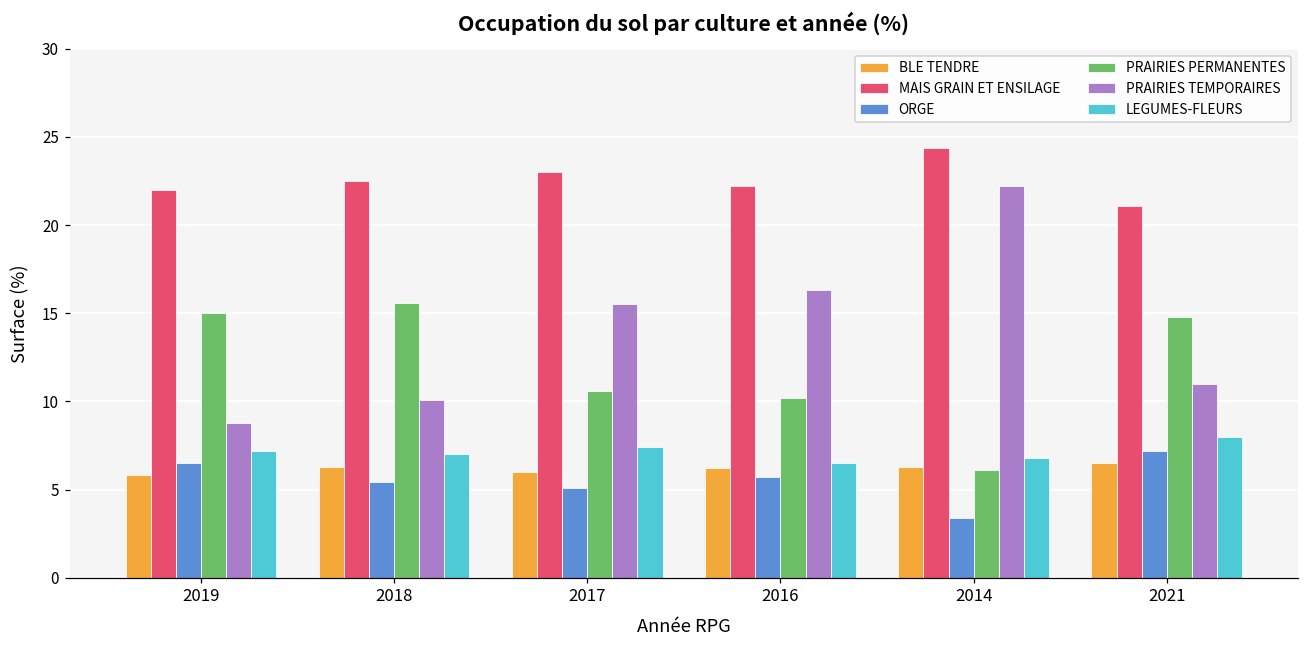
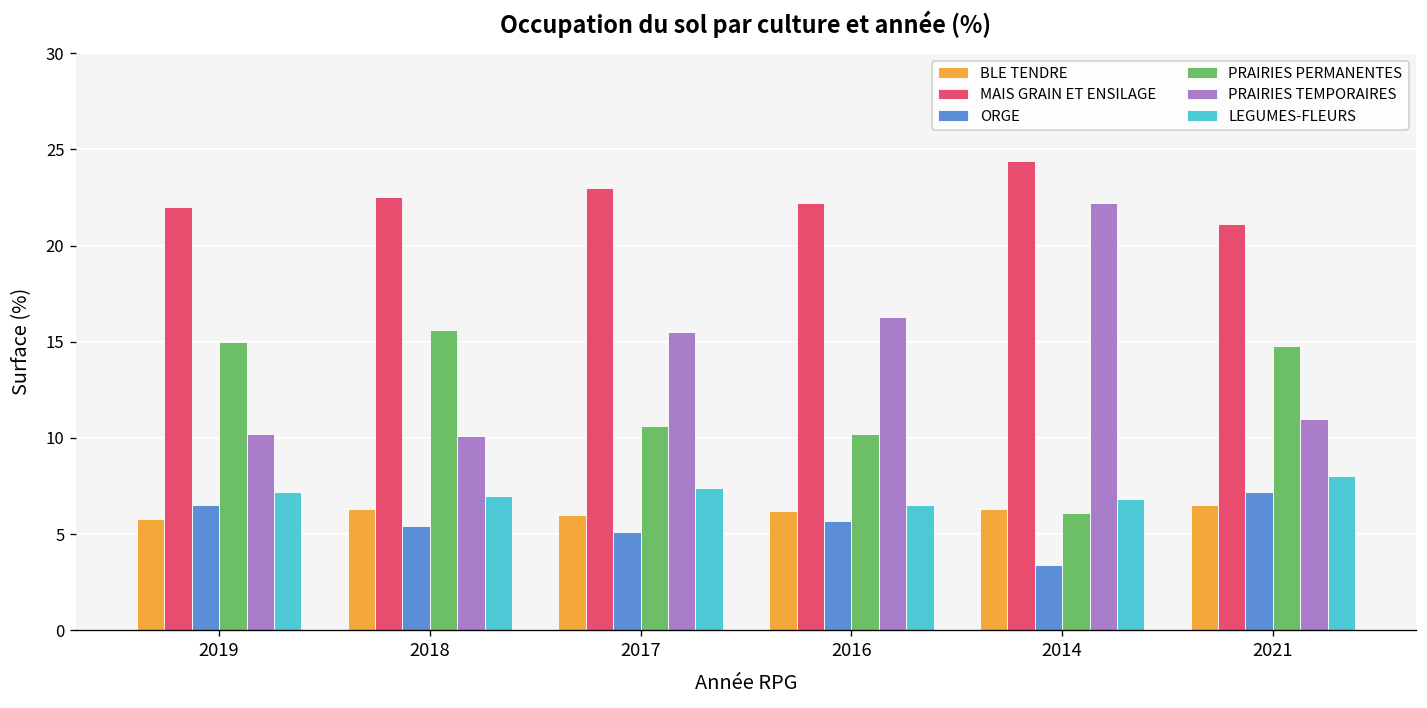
  {
    "BLE TENDRE": {
      "2019": 5.8,
      "2018": 6.3,
      "2017": 6.0,
      "2016": 6.2,
      "2014": 6.3,
      "2021": 6.5
    },
    "MAIS GRAIN ET ENSILAGE": {
      "2019": 22.0,
      "2018": 22.5,
      "2017": 23.0,
      "2016": 22.2,
      "2014": 24.4,
      "2021": 21.1
    },
    "ORGE": {
      "2019": 6.5,
      "2018": 5.4,
      "2017": 5.1,
      "2016": 5.7,
      "2014": 3.4,
      "2021": 7.2
    },
    "PRAIRIES PERMANENTES": {
      "2019": 15.0,
      "2018": 15.6,
      "2017": 10.6,
      "2016": 10.2,
      "2014": 6.1,
      "2021": 14.8
    },
    "PRAIRIES TEMPORAIRES": {
-     "2019": 8.8,
+     "2019": 10.2,
      "2018": 10.1,
      "2017": 15.5,
      "2016": 16.3,
      "2014": 22.2,
      "2021": 11.0
    },
    "LEGUMES-FLEURS": {
      "2019": 7.2,
      "2018": 7.0,
      "2017": 7.4,
      "2016": 6.5,
      "2014": 6.8,
      "2021": 8.0
    }
  }
